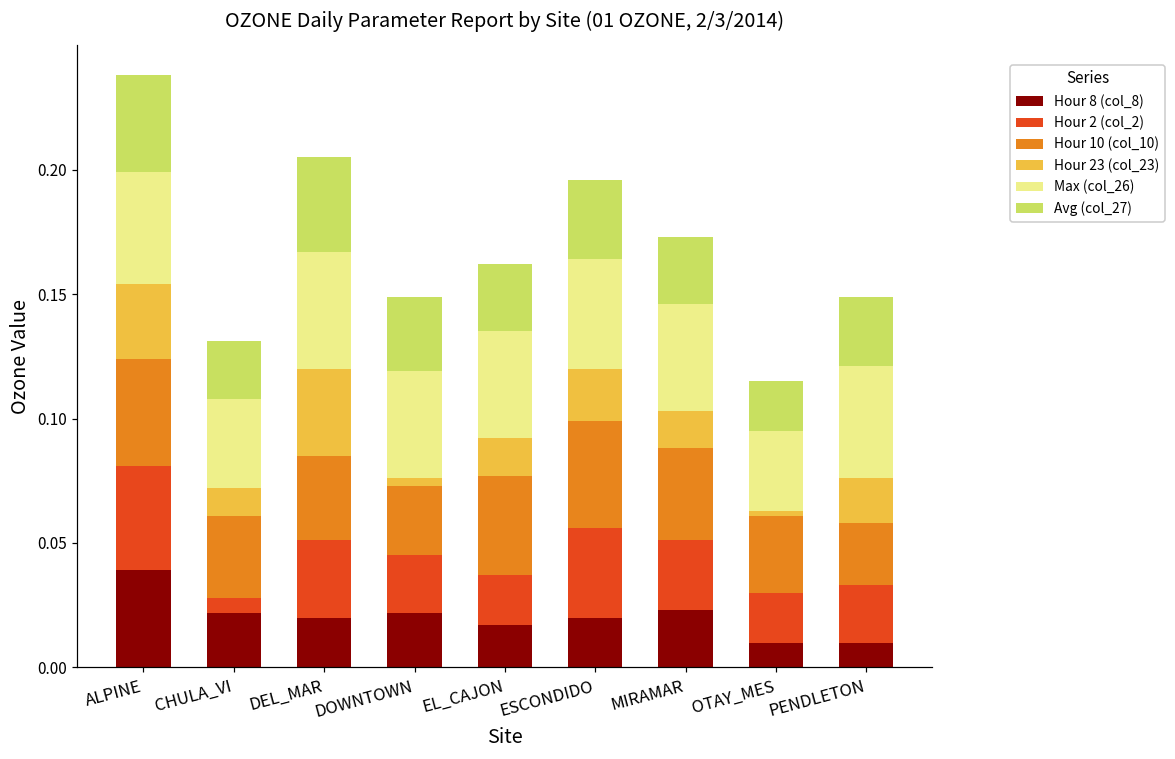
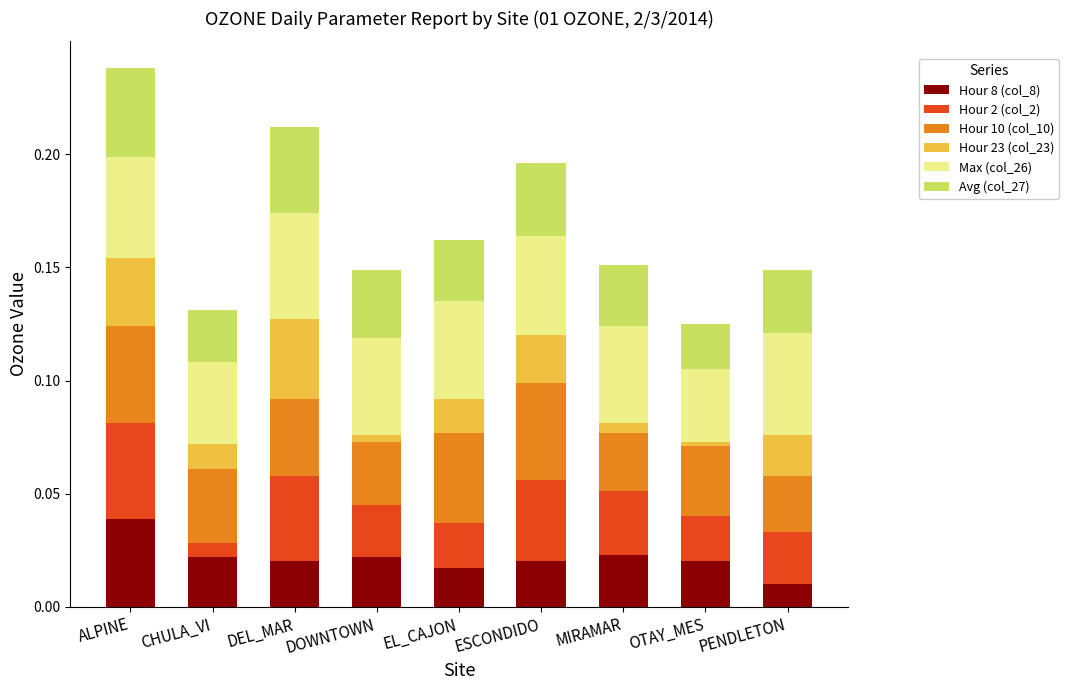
  {
    "Hour 8 (col_8)": {
      "ALPINE": 0.04,
      "CHULA_VI": 0.022,
      "DEL_MAR": 0.02,
      "DOWNTOWN": 0.022,
      "EL_CAJON": 0.017,
      "ESCONDIDO": 0.02,
      "MIRAMAR": 0.023,
-     "OTAY_MES": 0.01,
+     "OTAY_MES": 0.02,
      "PENDLETON": 0.01
    },
    "Hour 2 (col_2)": {
      "ALPINE": 0.042,
      "CHULA_VI": 0.006,
-     "DEL_MAR": 0.031,
+     "DEL_MAR": 0.038,
      "DOWNTOWN": 0.023,
      "EL_CAJON": 0.020,
      "ESCONDIDO": 0.036,
      "MIRAMAR": 0.028,
      "OTAY_MES": 0.020,
      "PENDLETON": 0.023
    },
    "Hour 10 (col_10)": {
      "ALPINE": 0.043,
      "CHULA_VI": 0.033,
      "DEL_MAR": 0.034,
      "DOWNTOWN": 0.028,
      "EL_CAJON": 0.040,
      "ESCONDIDO": 0.043,
-     "MIRAMAR": 0.037,
+     "MIRAMAR": 0.026,
      "OTAY_MES": 0.031,
      "PENDLETON": 0.025
    },
    "Hour 23 (col_23)": {
      "ALPINE": 0.030,
      "CHULA_VI": 0.011,
      "DEL_MAR": 0.035,
      "DOWNTOWN": 0.003,
      "EL_CAJON": 0.015,
      "ESCONDIDO": 0.021,
-     "MIRAMAR": 0.015,
+     "MIRAMAR": 0.004,
      "OTAY_MES": 0.002,
      "PENDLETON": 0.018
    }
  }
